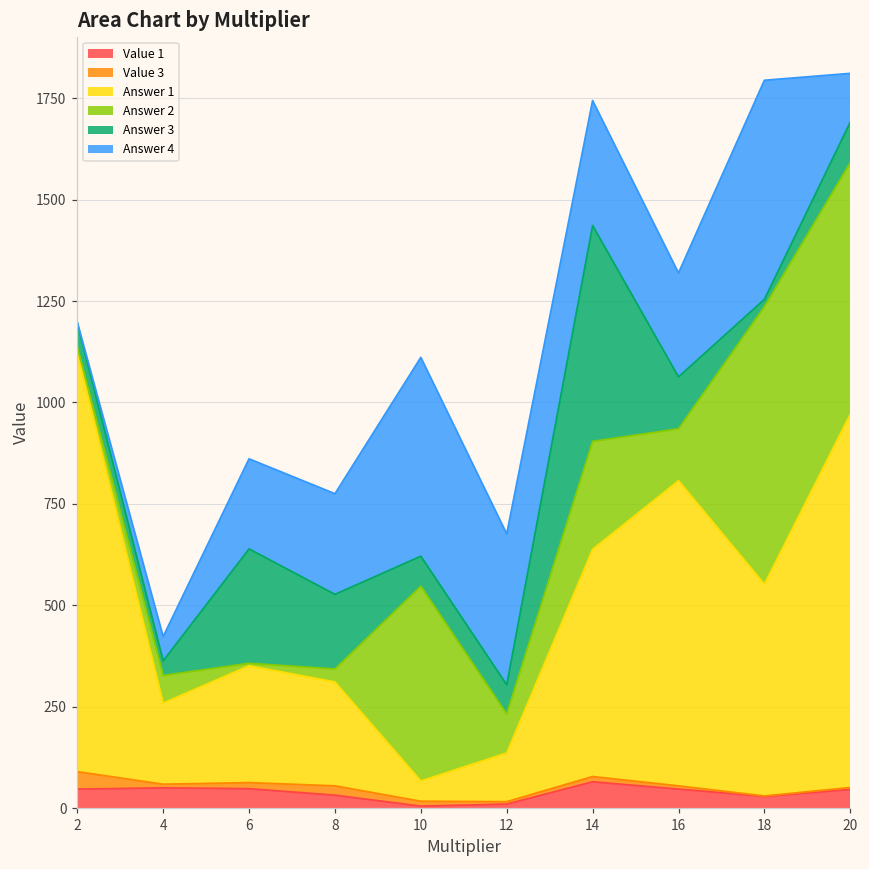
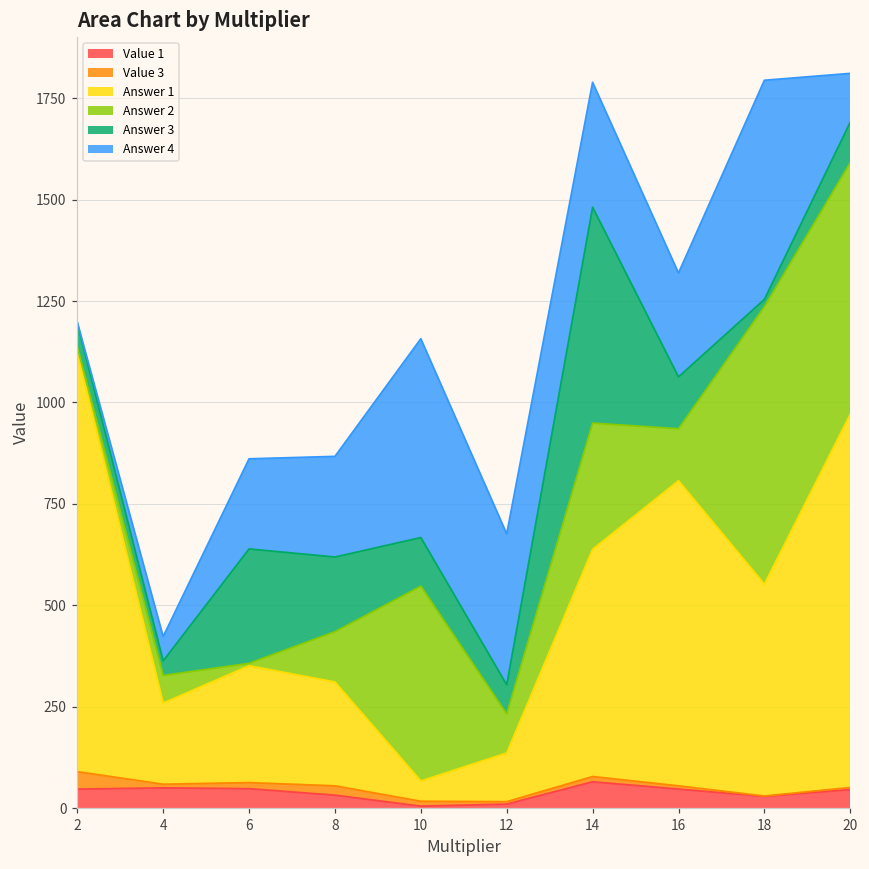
  {
    "Value 1": {
      "2": 50,
      "4": 50,
      "6": 50,
      "8": 30,
      "10": 10,
      "14": 70,
      "16": 50
    },
    "Value 3": {
      "2": 40,
      "4": 10,
      "6": 20,
      "8": 20,
      "10": 10,
      "14": 10,
      "16": 10
    },
    "Answer 1": {
      "2": 1030,
      "4": 200,
      "8": 260,
      "10": 50,
      "12": 120,
      "14": 560,
      "16": 750,
      "18": 520,
      "20": 920
    },
    "Answer 2": {
      "2": 10,
      "4": 70,
-     "8": 30,
+     "8": 120,
      "10": 480,
      "12": 100,
-     "14": 270,
+     "14": 310,
      "16": 130,
      "18": 680,
      "20": 620
    },
    "Answer 3": {
      "4": 40,
      "6": 280,
      "8": 180,
-     "10": 70,
+     "10": 120,
      "12": 70,
      "14": 530,
      "16": 130,
      "18": 20,
      "20": 100
    },
    "Answer 4": {
      "4": 60,
      "6": 220,
      "8": 250,
      "10": 490,
      "12": 370,
      "14": 310,
      "16": 260,
      "18": 540,
      "20": 120
    }
  }
